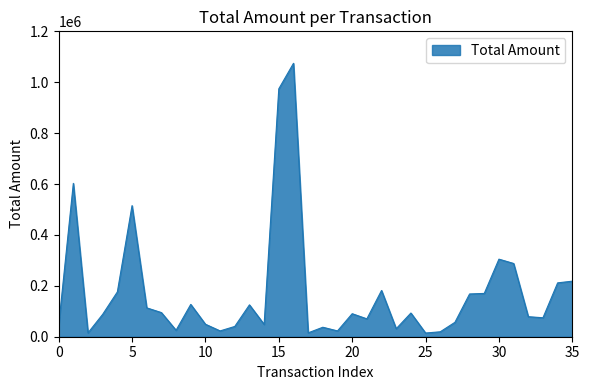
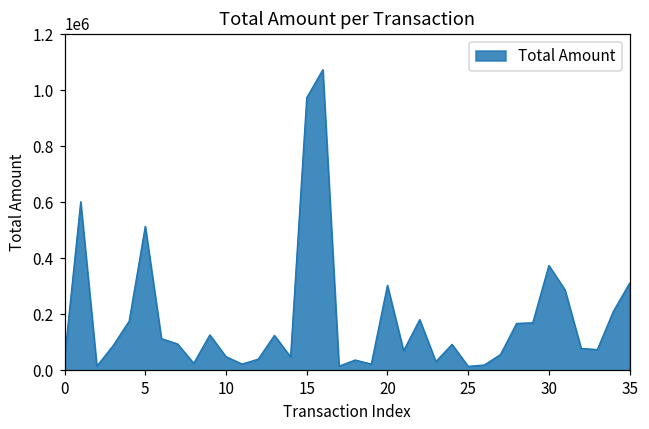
  {
    "0": 40000,
    "5": 520000,
    "10": 50000,
    "15": 970000,
-   "20": 90000,
+   "20": 300000,
    "25": 10000,
-   "30": 300000,
-   "35": 220000
+   "30": 370000,
+   "35": 310000
  }
